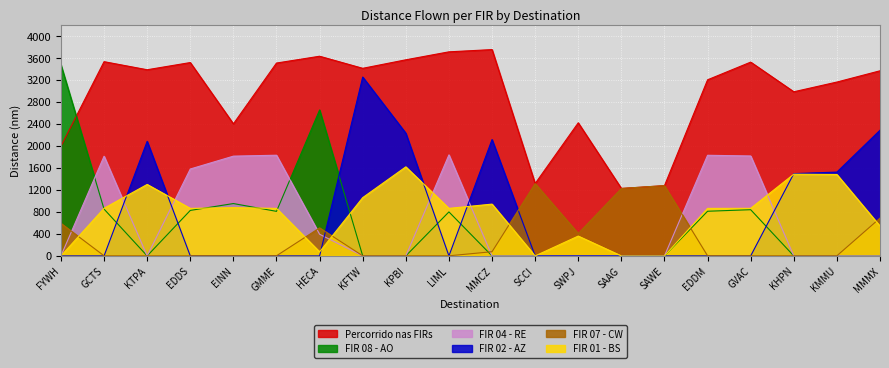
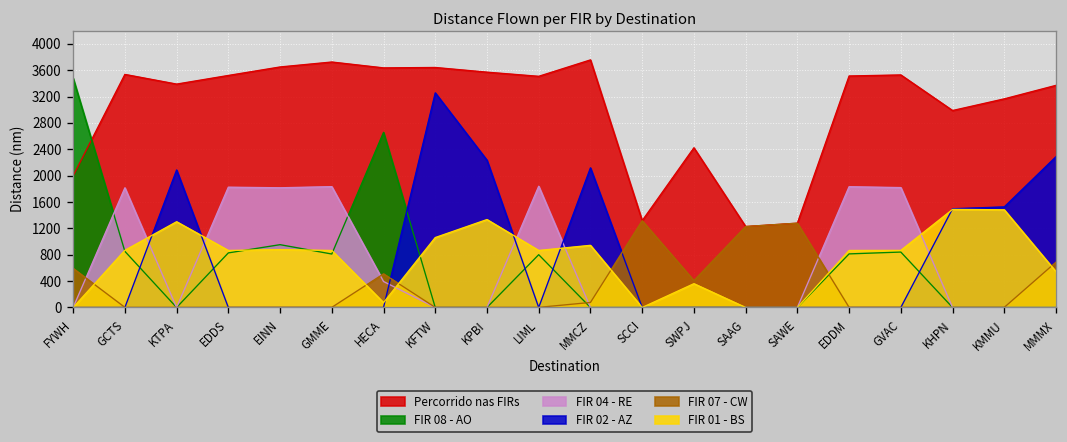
  {
    "Percorrido nas FIRs": {
      "FYWH": 2000,
      "GCTS": 3500,
      "KTPA": 3400,
      "EDDS": 3500,
-     "EINN": 2400,
-     "GMME": 3500,
+     "EINN": 3600,
+     "GMME": 3700,
      "HECA": 3600,
-     "KFTW": 3400,
+     "KFTW": 3600,
      "KPBI": 3600,
-     "LIML": 3700,
+     "LIML": 3500,
      "MMCZ": 3800,
      "SWPJ": 2400,
-     "EDDM": 3200,
+     "EDDM": 3500,
      "GVAC": 3500,
      "KHPN": 3000,
      "KMMU": 3200,
      "MMMX": 3400
    },
    "FIR 08 - AO": {
      "FYWH": 3500,
      "EINN": 1000,
      "GMME": 800,
      "HECA": 2700,
      "LIML": 800,
      "EDDM": 800
    },
    "FIR 04 - RE": {
      "GCTS": 1800,
-     "EDDS": 1600,
+     "EDDS": 1800,
      "EINN": 1800,
      "GMME": 1800,
      "HECA": 400,
      "LIML": 1800,
      "EDDM": 1800,
      "GVAC": 1800
    },
    "FIR 02 - AZ": {
      "KTPA": 2100,
      "HECA": 0,
      "KFTW": 3300,
      "KPBI": 2200,
      "MMCZ": 2100,
      "MMMX": 2300
    },
    "FIR 07 - CW": {
      "FYWH": 600,
      "HECA": 500,
      "MMCZ": 100,
      "SWPJ": 400,
      "MMMX": 700
    },
    "FIR 01 - BS": {
      "KTPA": 1300,
      "EINN": 900,
      "GMME": 900,
      "HECA": 100,
      "KFTW": 1100,
-     "KPBI": 1600,
+     "KPBI": 1300,
      "LIML": 900,
      "MMCZ": 900,
      "SWPJ": 400,
      "EDDM": 900,
      "MMMX": 500
    }
  }
